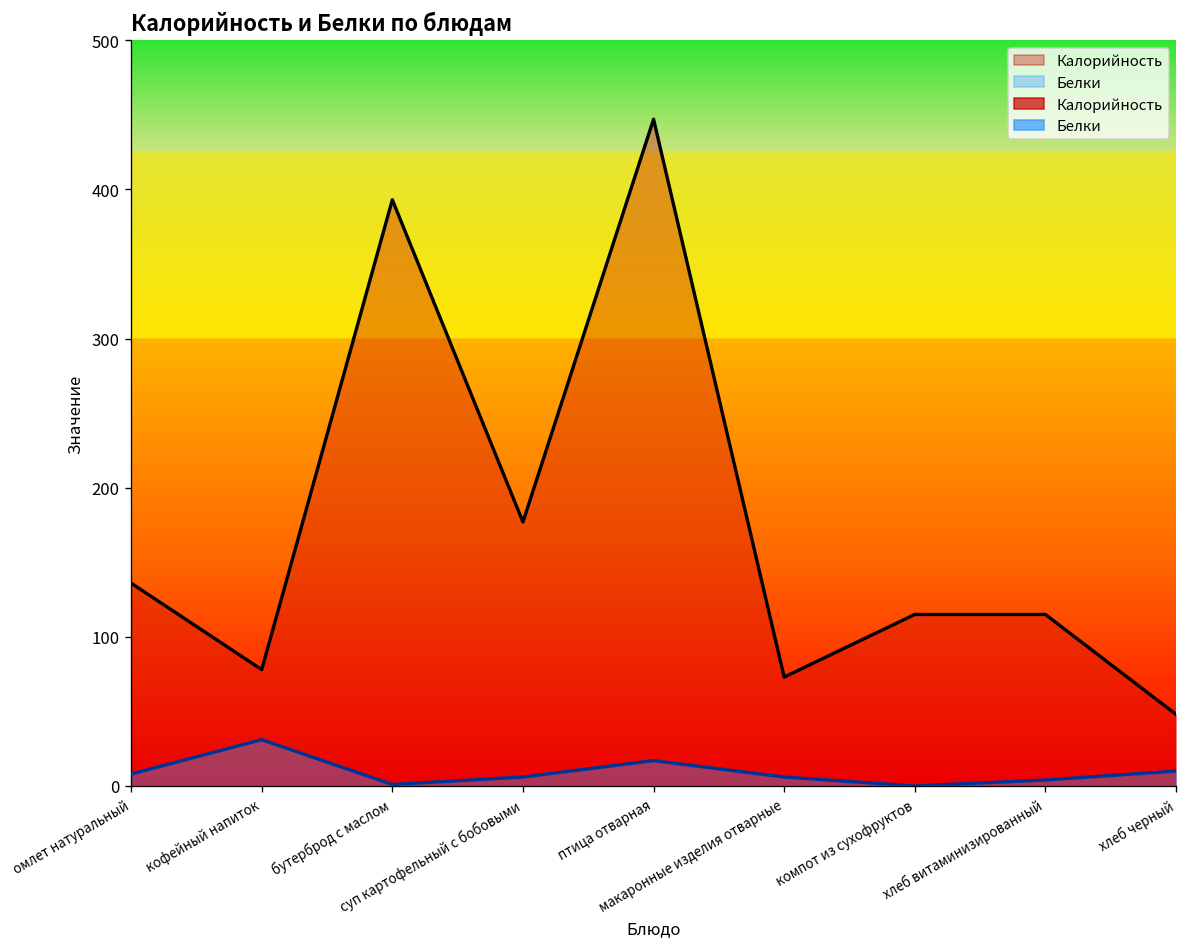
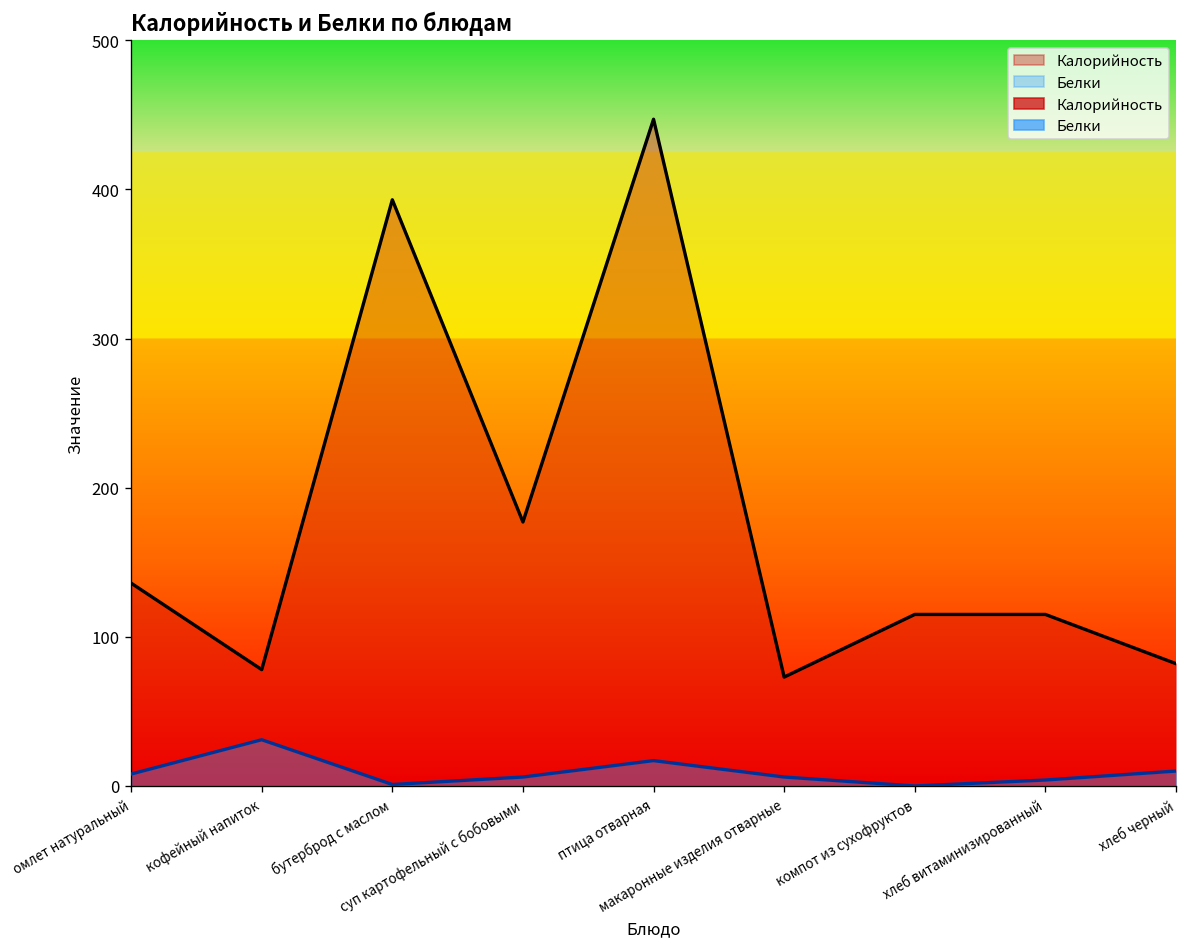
  {
    "Калорийность": {
      "омлет натуральный": 136,
      "кофейный напиток": 78,
      "бутерброд с маслом": 393,
      "суп картофельный с бобовыми": 177,
      "птица отварная": 447,
      "макаронные изделия отварные": 73,
      "компот из сухофруктов": 115,
      "хлеб витаминизированный": 115,
-     "хлеб черный": 48
+     "хлеб черный": 82
    },
    "Белки": {
      "омлет натуральный": 8,
      "кофейный напиток": 31,
      "бутерброд с маслом": 1,
      "суп картофельный с бобовыми": 6,
      "птица отварная": 17,
      "макаронные изделия отварные": 6,
      "компот из сухофруктов": 0,
      "хлеб витаминизированный": 4,
      "хлеб черный": 10
    }
  }
